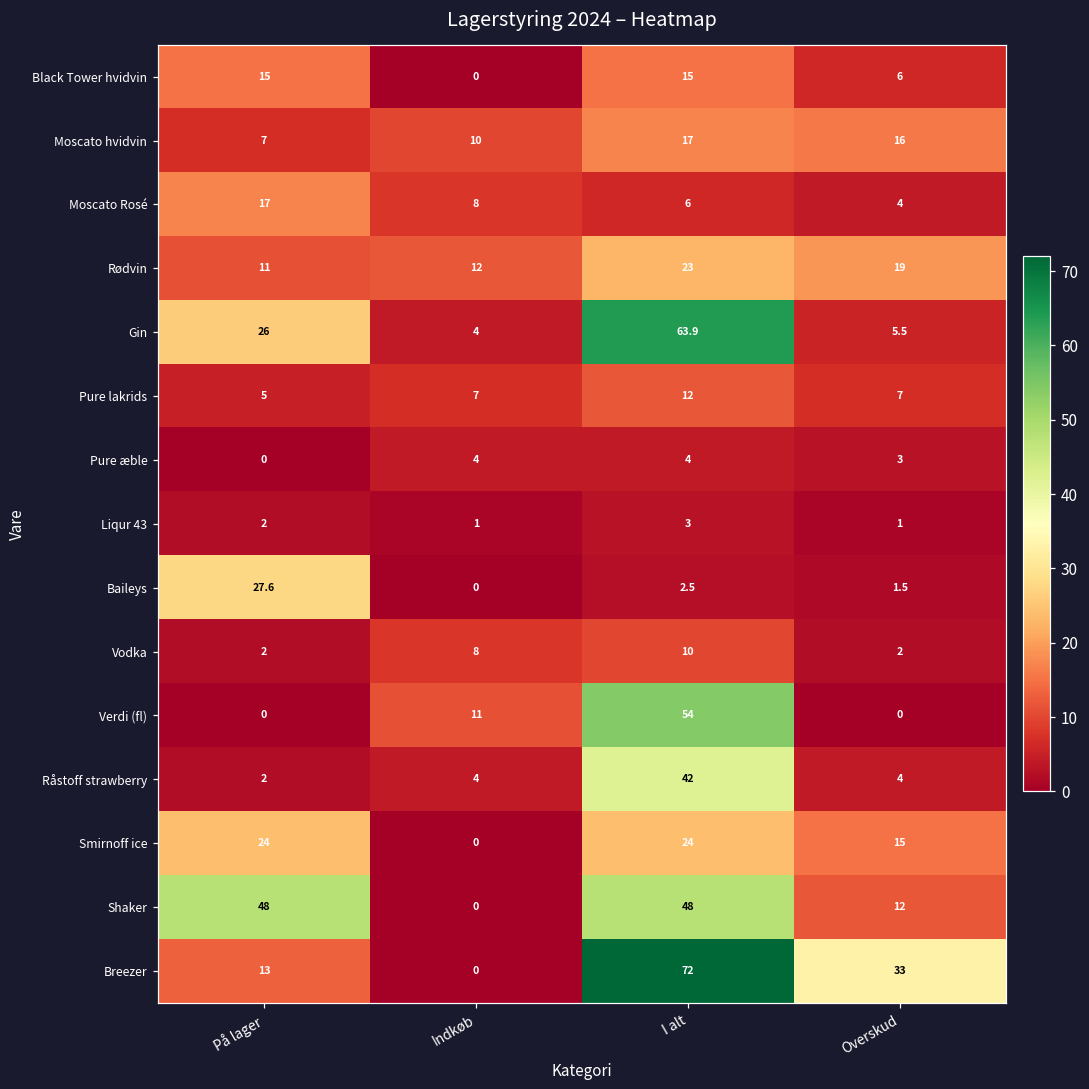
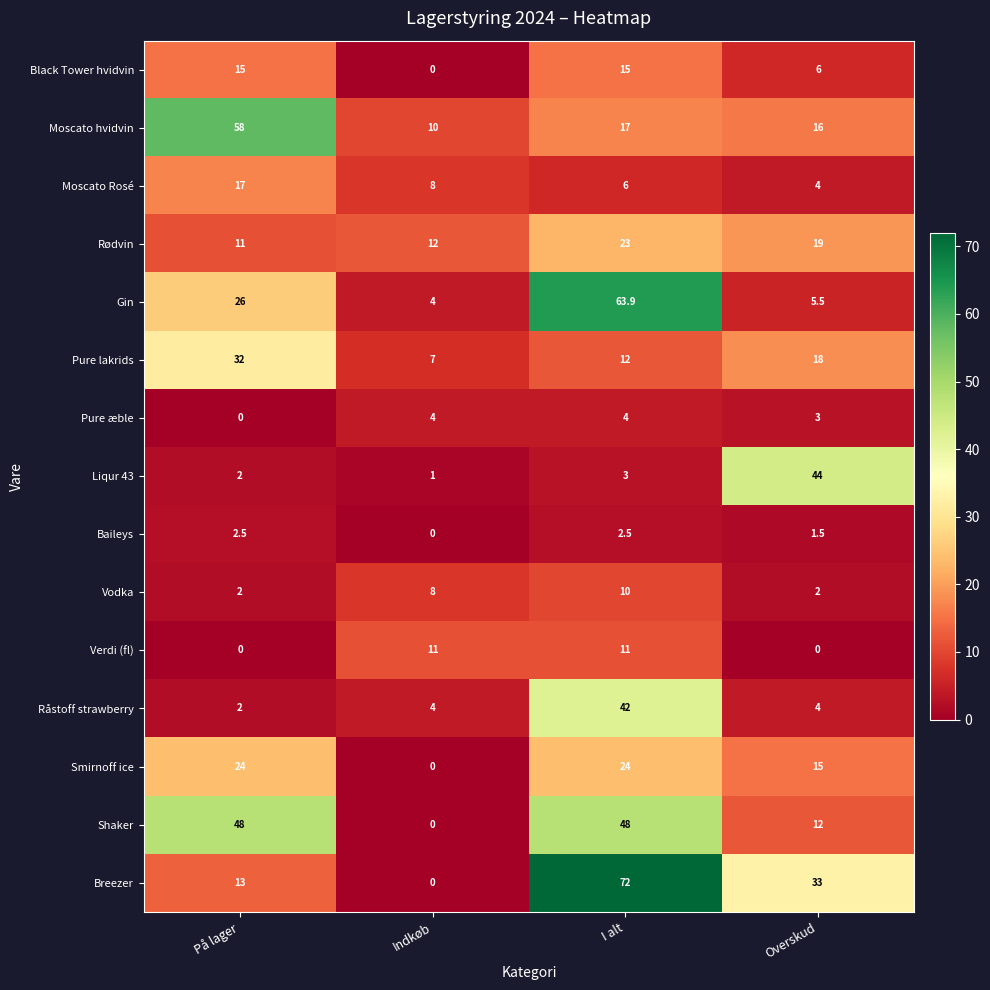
  {
    "Black Tower hvidvin": {
      "På lager": 15,
      "Indkøb": 0,
      "I alt": 15,
      "Overskud": 6
    },
    "Moscato hvidvin": {
-     "På lager": 7,
+     "På lager": 58,
      "Indkøb": 10,
      "I alt": 17,
      "Overskud": 16
    },
    "Moscato Rosé": {
      "På lager": 17,
      "Indkøb": 8,
      "I alt": 6,
      "Overskud": 4
    },
    "Rødvin": {
      "På lager": 11,
      "Indkøb": 12,
      "I alt": 23,
      "Overskud": 19
    },
    "Gin": {
      "På lager": 26,
      "Indkøb": 4,
      "I alt": 63.9,
      "Overskud": 5.5
    },
    "Pure lakrids": {
-     "På lager": 5,
+     "På lager": 32,
      "Indkøb": 7,
      "I alt": 12,
-     "Overskud": 7
+     "Overskud": 18
    },
    "Pure æble": {
      "På lager": 0,
      "Indkøb": 4,
      "I alt": 4,
      "Overskud": 3
    },
    "Liqur 43": {
      "På lager": 2,
      "Indkøb": 1,
      "I alt": 3,
-     "Overskud": 1
+     "Overskud": 44
    },
    "Baileys": {
-     "På lager": 27.6,
+     "På lager": 2.5,
      "Indkøb": 0,
      "I alt": 2.5,
      "Overskud": 1.5
    },
    "Vodka": {
      "På lager": 2,
      "Indkøb": 8,
      "I alt": 10,
      "Overskud": 2
    },
    "Verdi (fl)": {
      "På lager": 0,
      "Indkøb": 11,
-     "I alt": 54,
+     "I alt": 11,
      "Overskud": 0
    },
    "Råstoff strawberry": {
      "På lager": 2,
      "Indkøb": 4,
      "I alt": 42,
      "Overskud": 4
    },
    "Smirnoff ice": {
      "På lager": 24,
      "Indkøb": 0,
      "I alt": 24,
      "Overskud": 15
    },
    "Shaker": {
      "På lager": 48,
      "Indkøb": 0,
      "I alt": 48,
      "Overskud": 12
    },
    "Breezer": {
      "På lager": 13,
      "Indkøb": 0,
      "I alt": 72,
      "Overskud": 33
    }
  }
